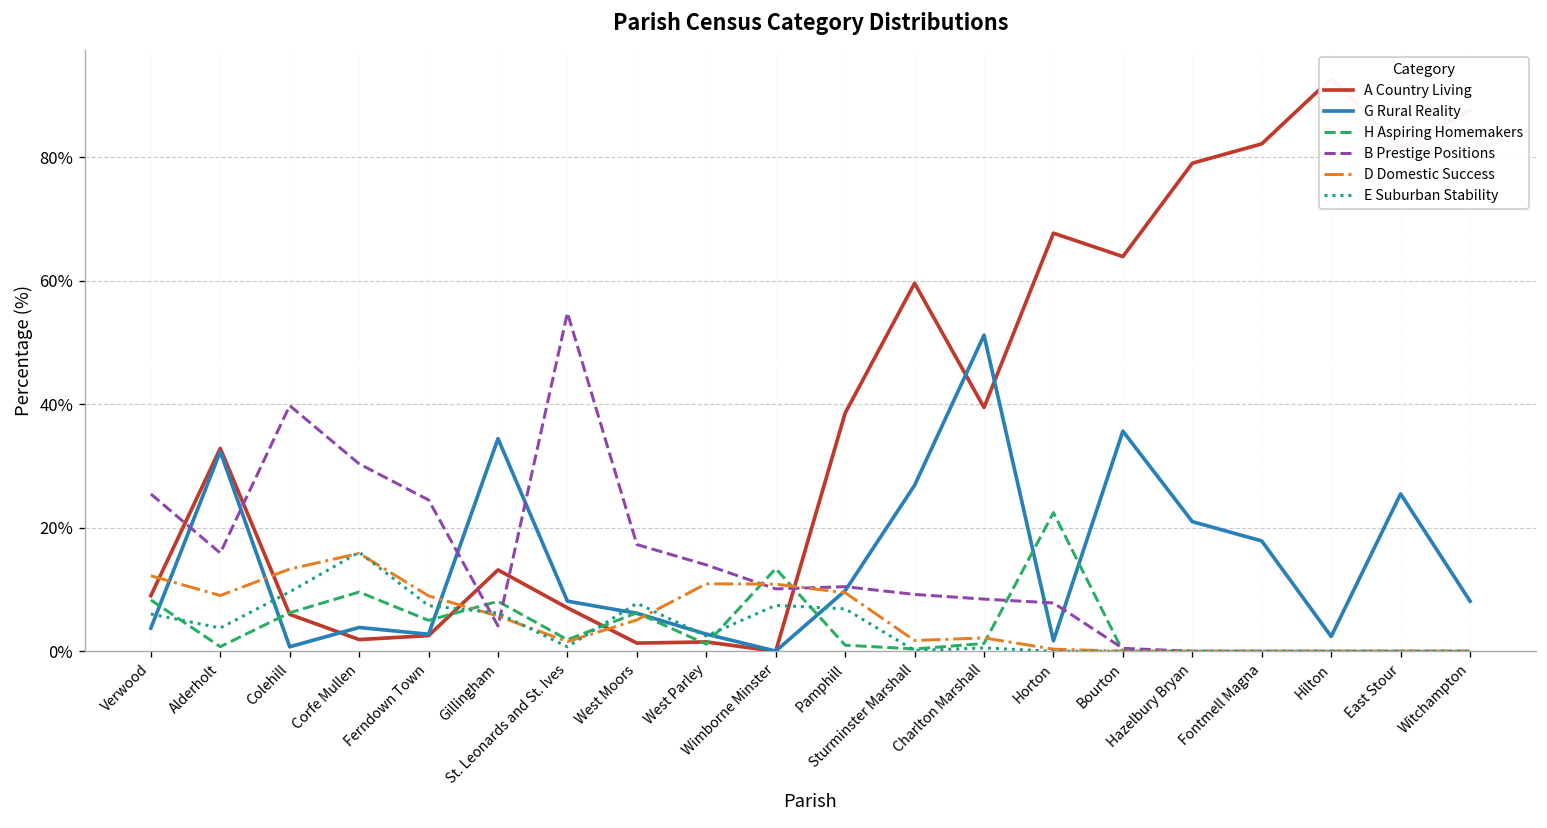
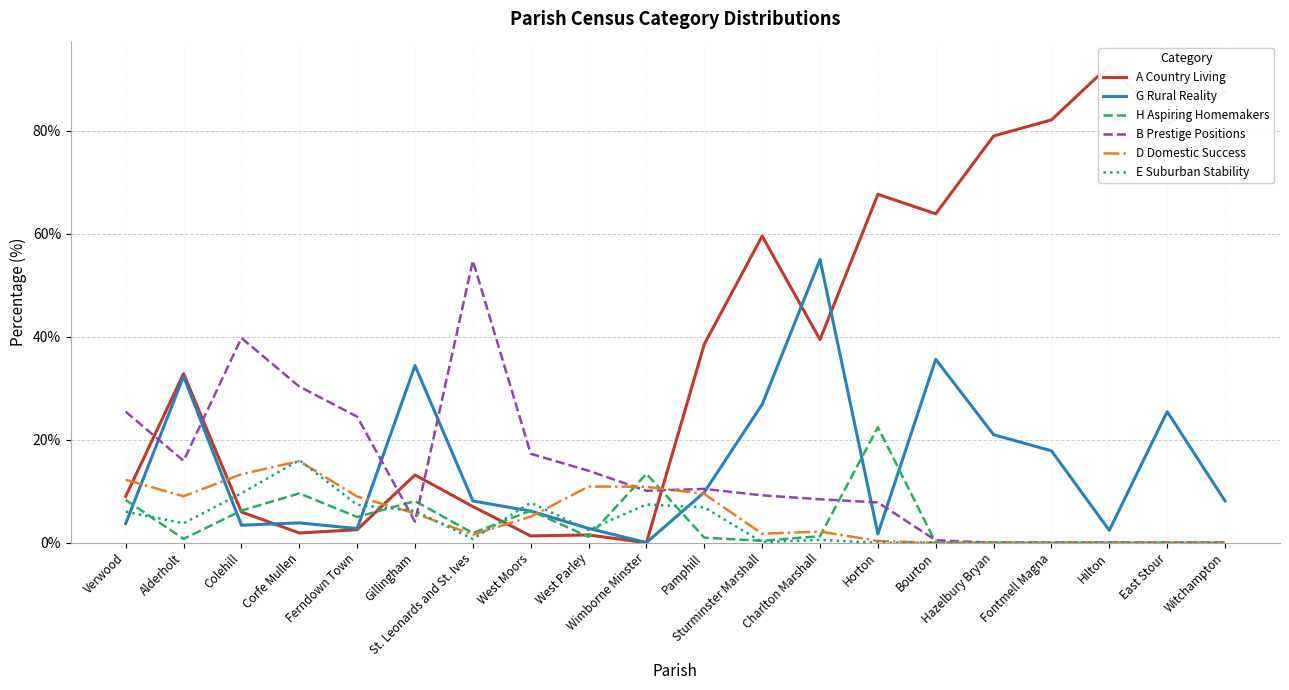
  {
    "A Country Living": {
      "Verwood": "9%",
      "Alderholt": "33%",
      "Corfe Mullen": "2%",
      "Gillingham": "13%",
      "St. Leonards and St. Ives": "7%",
      "West Moors": "1%",
      "Pamphill": "39%",
      "Sturminster Marshall": "60%",
      "Charlton Marshall": "39%",
      "Horton": "68%",
      "Bourton": "64%",
      "Hazelbury Bryan": "79%",
      "Fontmell Magna": "82%"
    },
    "G Rural Reality": {
      "Verwood": "4%",
      "Alderholt": "32%",
-     "Colehill": "1%",
+     "Colehill": "3%",
      "Corfe Mullen": "4%",
      "Gillingham": "34%",
      "St. Leonards and St. Ives": "8%",
      "Sturminster Marshall": "27%",
-     "Charlton Marshall": "51%",
+     "Charlton Marshall": "55%",
      "Horton": "2%",
      "Bourton": "36%",
      "Hazelbury Bryan": "21%",
      "Fontmell Magna": "18%",
      "Hilton": "2%",
      "East Stour": "25%",
      "Witchampton": "8%"
    },
    "B Prestige Positions": {
      "Verwood": "25%",
      "Alderholt": "16%",
      "Colehill": "40%",
      "Corfe Mullen": "30%",
      "Ferndown Town": "24%",
      "Gillingham": "4%",
      "St. Leonards and St. Ives": "55%",
      "West Moors": "17%",
      "West Parley": "14%",
      "Wimborne Minster": "10%",
      "Pamphill": "10%",
      "Sturminster Marshall": "9%",
      "Charlton Marshall": "8%",
      "Horton": "8%"
    },
    "D Domestic Success": {
      "Verwood": "12%",
      "Alderholt": "9%",
      "Colehill": "13%",
      "Ferndown Town": "9%",
      "West Moors": "5%",
      "West Parley": "11%",
      "Wimborne Minster": "11%",
      "Sturminster Marshall": "2%",
      "Charlton Marshall": "2%"
    }
  }
